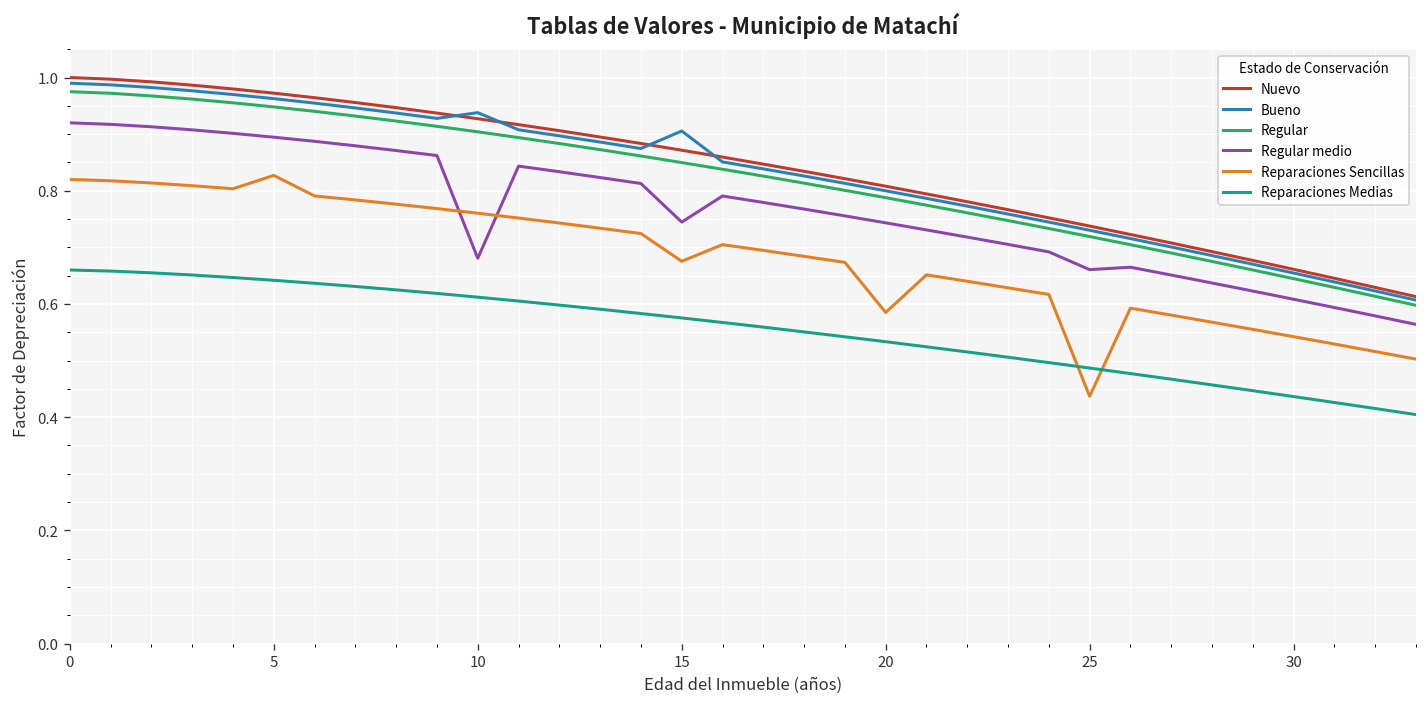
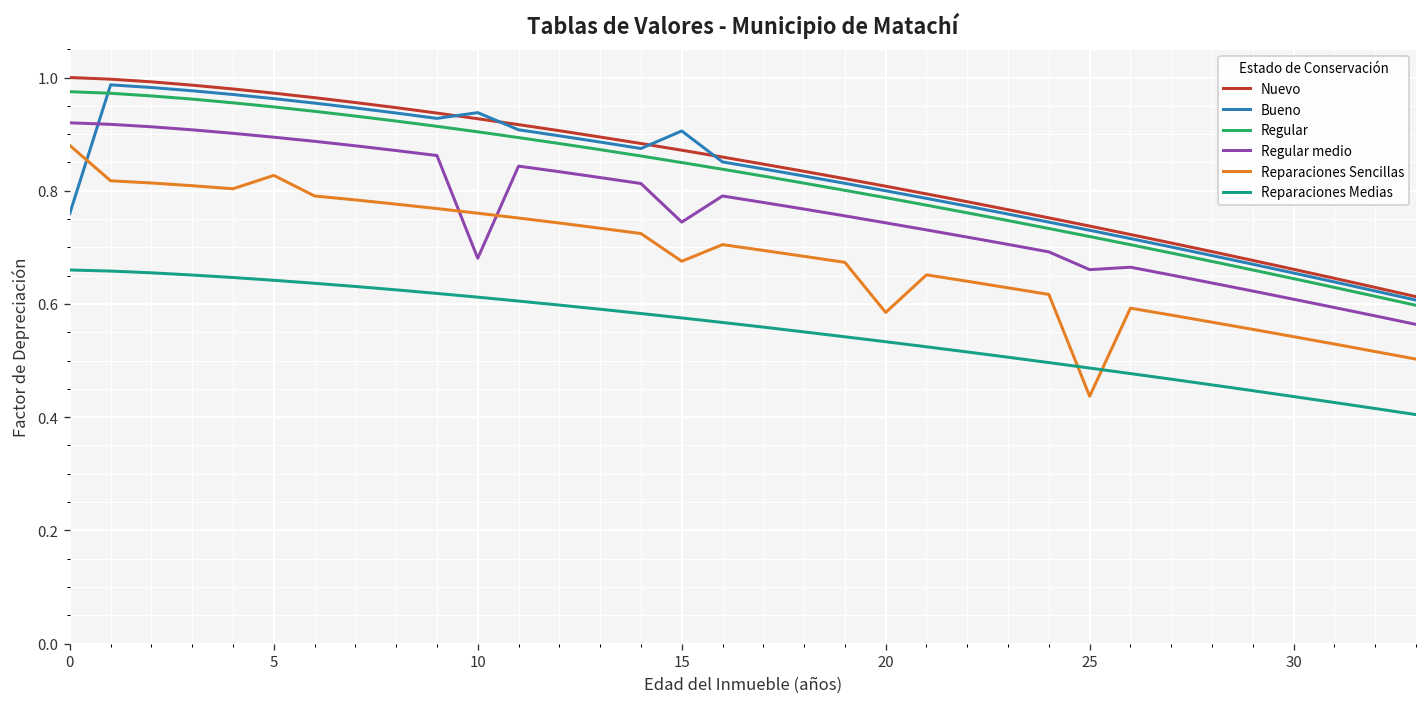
  {
    "Nuevo": {
      "0": 1.00,
      "5": 0.97,
      "10": 0.93,
      "15": 0.87,
      "20": 0.81,
      "25": 0.74,
      "30": 0.66
    },
    "Bueno": {
-     "0": 0.99,
+     "0": 0.76,
      "5": 0.96,
      "10": 0.94,
      "15": 0.91,
      "20": 0.80,
      "25": 0.73,
      "30": 0.65
    },
    "Regular medio": {
      "0": 0.92,
      "5": 0.89,
      "10": 0.68,
      "15": 0.74,
      "20": 0.74,
      "25": 0.66,
      "30": 0.61
    },
    "Reparaciones Sencillas": {
-     "0": 0.82,
+     "0": 0.88,
      "5": 0.83,
      "10": 0.76,
      "15": 0.68,
      "20": 0.59,
      "25": 0.44,
      "30": 0.54
    }
  }
